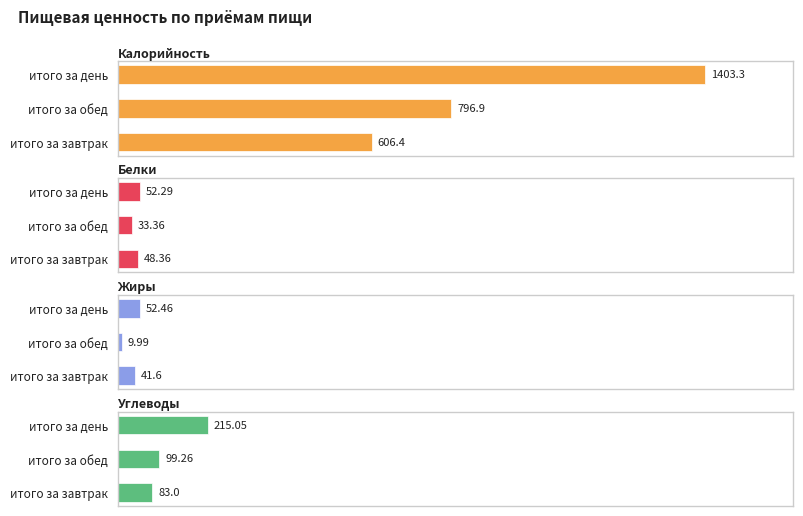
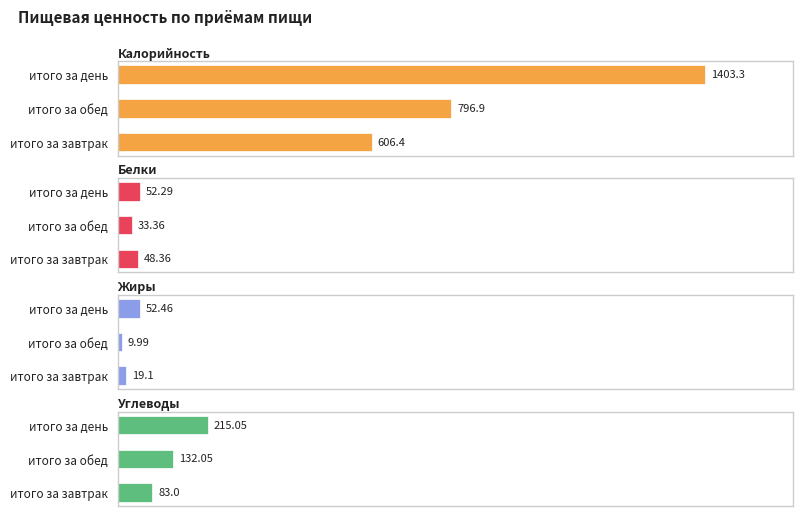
  {
    "Калорийность": {
      "итого за день": 1403.3,
      "итого за обед": 796.9,
      "итого за завтрак": 606.4
    },
    "Белки": {
      "итого за день": 52.29,
      "итого за обед": 33.36,
      "итого за завтрак": 48.36
    },
    "Жиры": {
      "итого за день": 52.46,
      "итого за обед": 9.99,
-     "итого за завтрак": 41.6
+     "итого за завтрак": 19.1
    },
    "Углеводы": {
      "итого за день": 215.05,
-     "итого за обед": 99.26,
+     "итого за обед": 132.05,
      "итого за завтрак": 83.0
    }
  }
